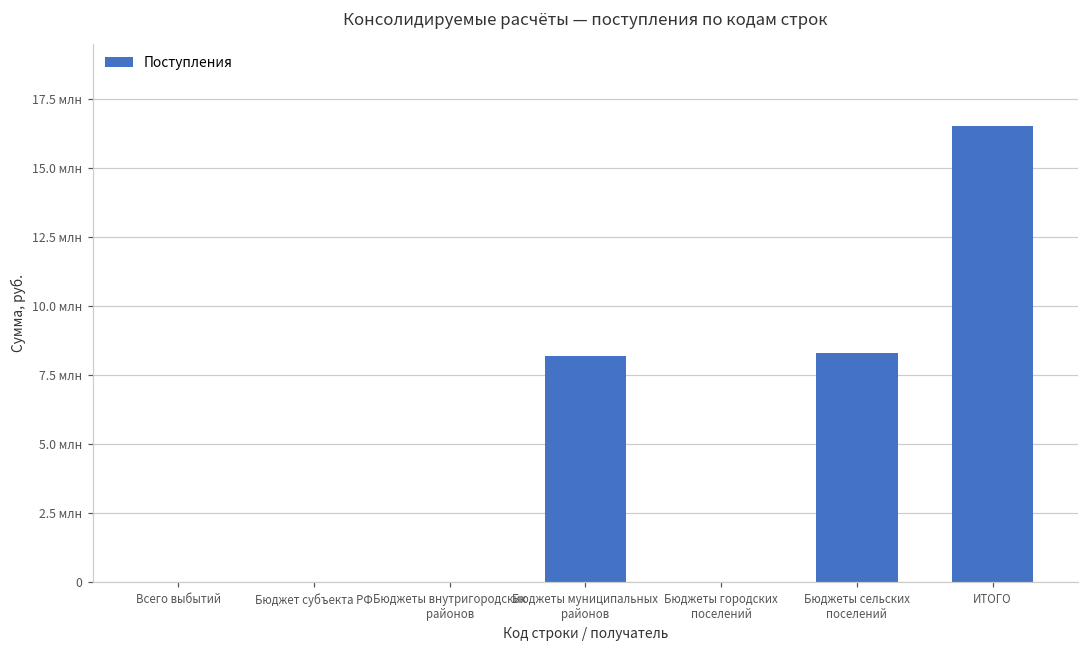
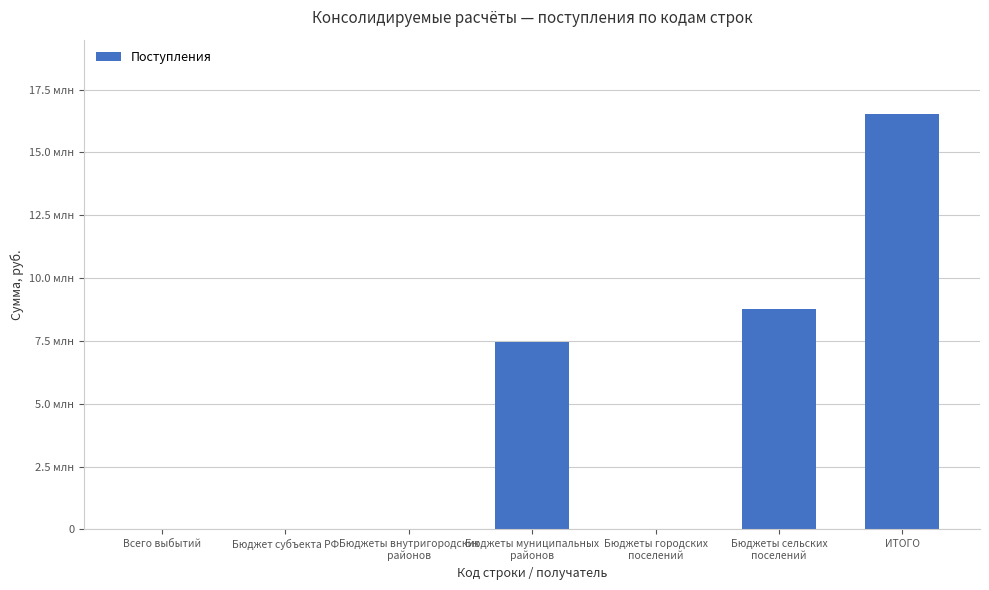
  {
    "Всего выбытий": "0.0 млн",
    "Бюджет субъекта РФ": "0.0 млн",
    "Бюджеты внутригородских районов": "0.0 млн",
-   "Бюджеты муниципальных районов": "8.2 млн",
+   "Бюджеты муниципальных районов": "7.5 млн",
    "Бюджеты городских поселений": "0.0 млн",
-   "Бюджеты сельских поселений": "8.3 млн",
+   "Бюджеты сельских поселений": "8.8 млн",
    "ИТОГО": "16.5 млн"
  }
